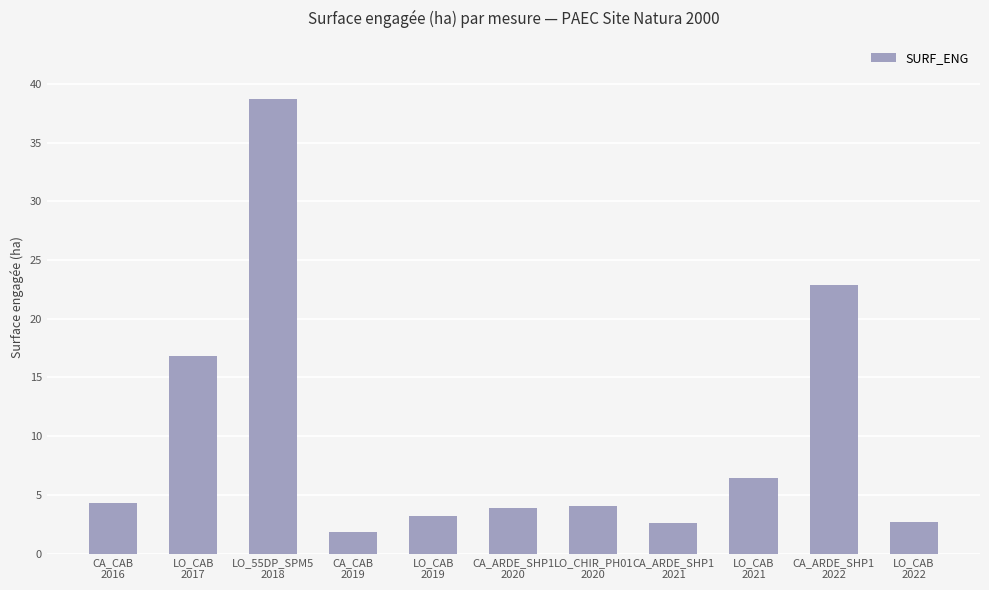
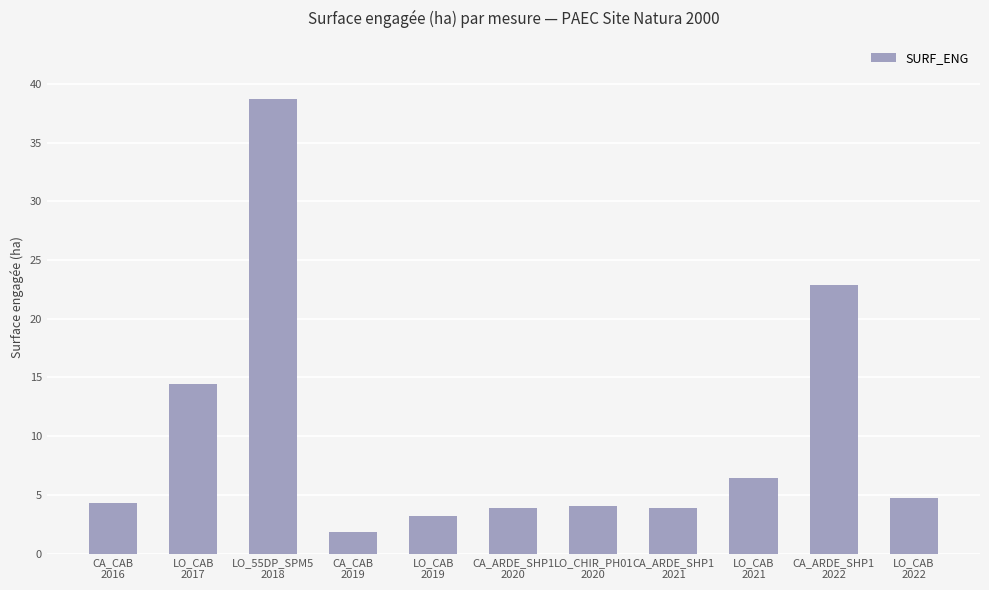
  {
    "CA_CAB 2016": 4.3,
-   "LO_CAB 2017": 16.9,
+   "LO_CAB 2017": 14.4,
    "LO_55DP_SPM5 2018": 38.7,
    "CA_CAB 2019": 1.9,
    "LO_CAB 2019": 3.2,
    "CA_ARDE_SHP1 2020": 3.9,
    "LO_CHIR_PH01 2020": 4.1,
-   "CA_ARDE_SHP1 2021": 2.6,
+   "CA_ARDE_SHP1 2021": 3.9,
    "LO_CAB 2021": 6.4,
    "CA_ARDE_SHP1 2022": 22.9,
-   "LO_CAB 2022": 2.7
+   "LO_CAB 2022": 4.8
  }
